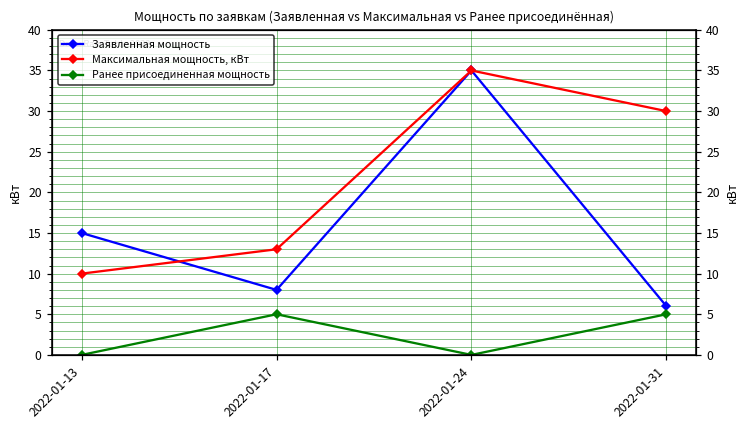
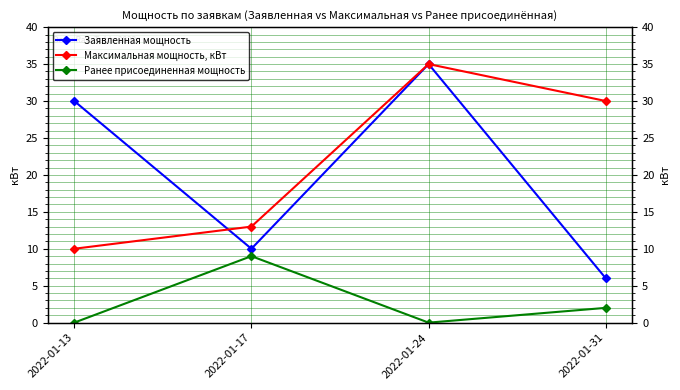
  {
    "Заявленная мощность": {
-     "2022-01-13": 15,
-     "2022-01-17": 8,
+     "2022-01-13": 30,
+     "2022-01-17": 10,
      "2022-01-31": 6
    },
    "Максимальная мощность, кВт": {
      "2022-01-13": 10,
      "2022-01-17": 13,
      "2022-01-31": 30
    },
    "Ранее присоединенная мощность": {
      "2022-01-13": 0,
-     "2022-01-17": 5,
+     "2022-01-17": 9,
      "2022-01-24": 0,
-     "2022-01-31": 5
+     "2022-01-31": 2
    }
  }
